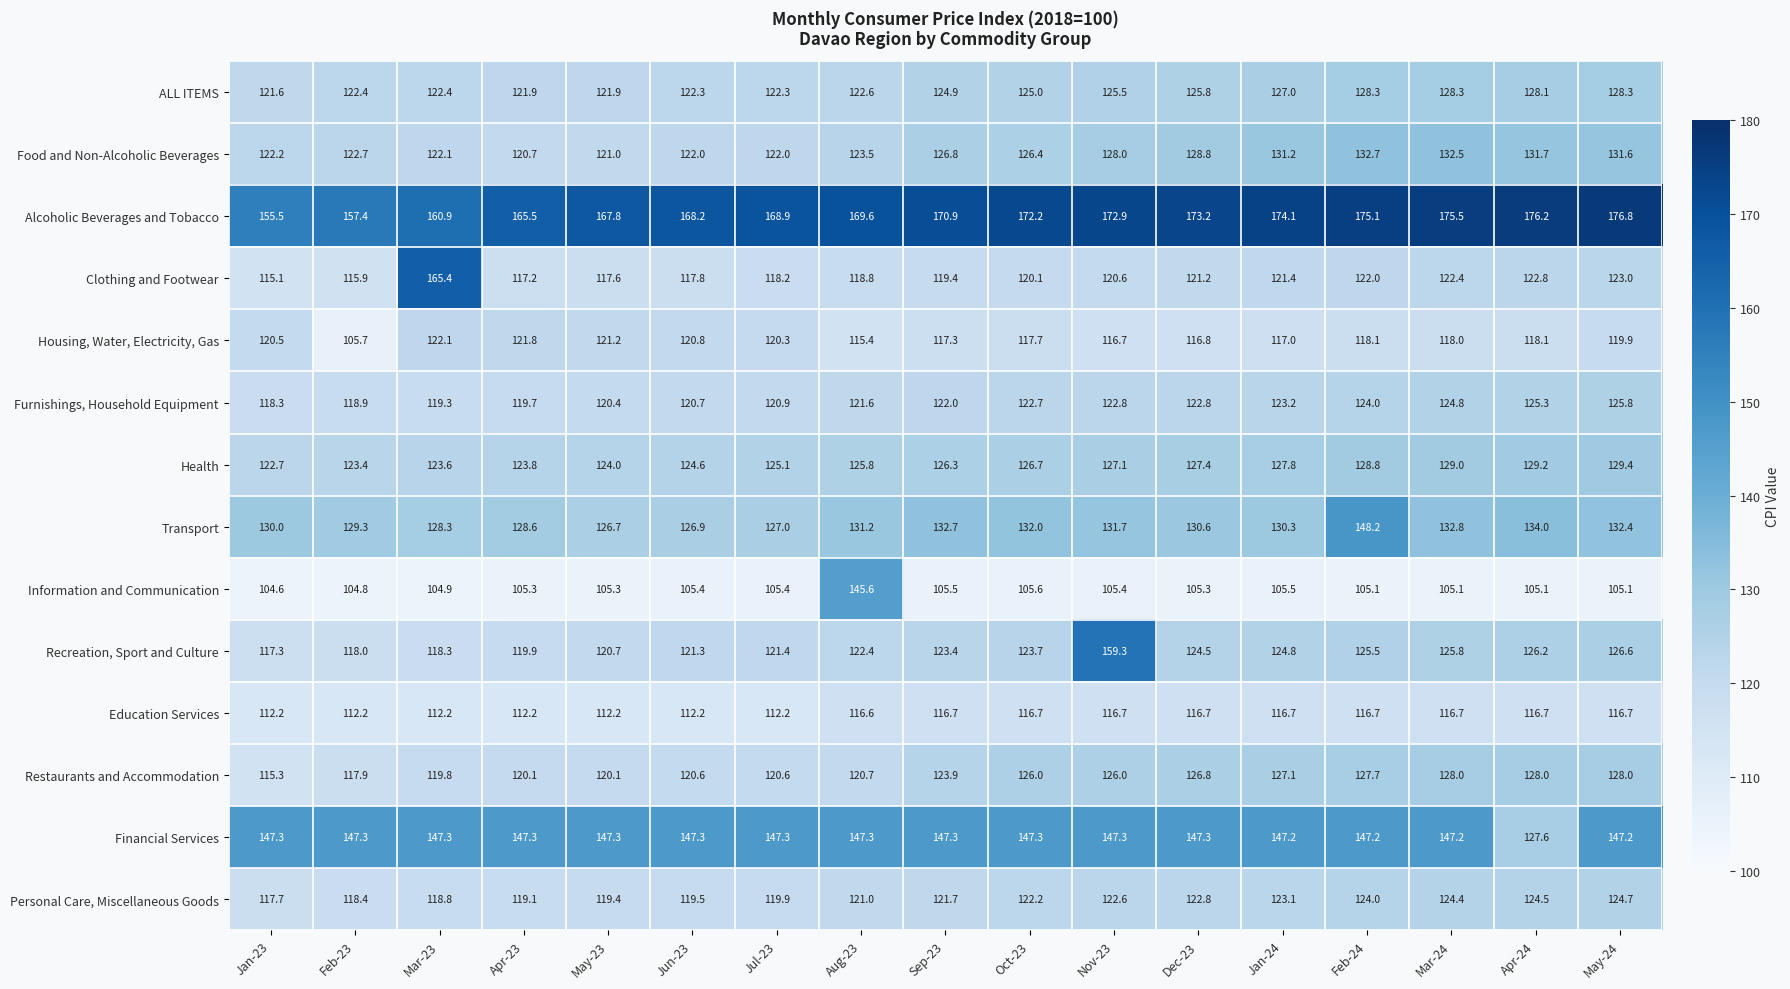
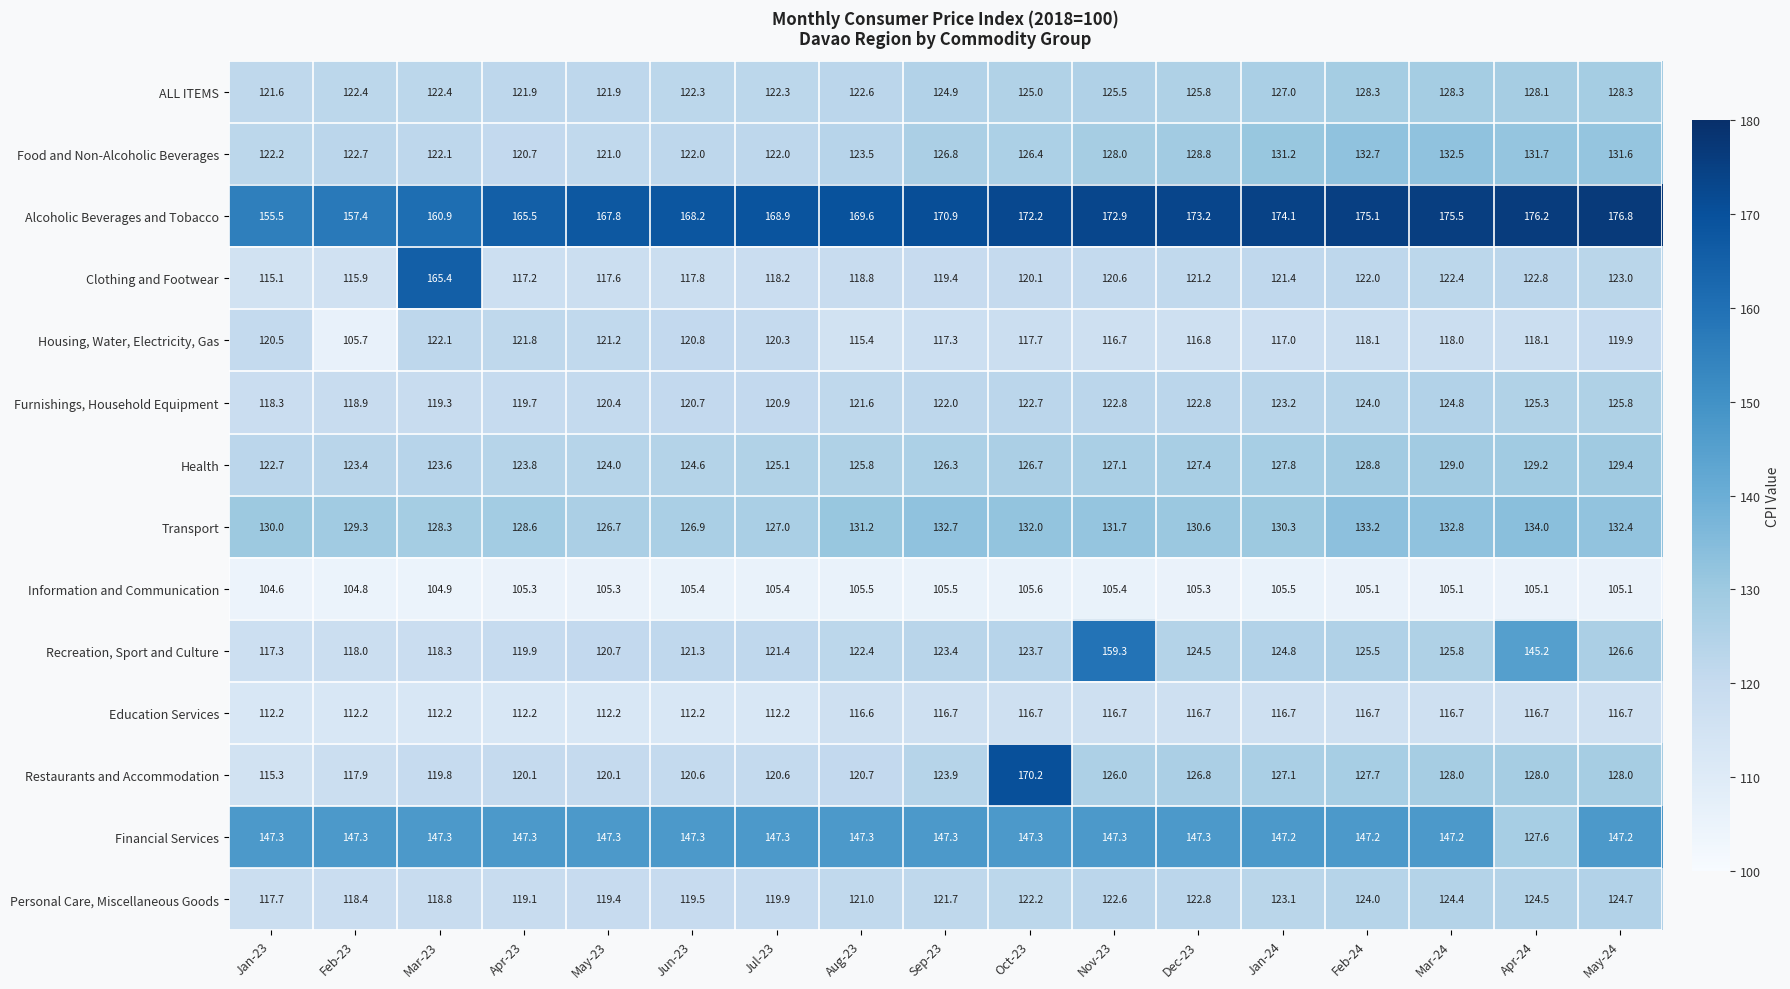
  {
    "Transport": {
      "Jan-23": 130.0,
      "Feb-23": 129.3,
      "Mar-23": 128.3,
      "Apr-23": 128.6,
      "May-23": 126.7,
      "Jun-23": 126.9,
      "Jul-23": 127.0,
      "Aug-23": 131.2,
      "Sep-23": 132.7,
      "Oct-23": 132.0,
      "Nov-23": 131.7,
      "Dec-23": 130.6,
      "Jan-24": 130.3,
-     "Feb-24": 148.2,
+     "Feb-24": 133.2,
      "Mar-24": 132.8,
      "Apr-24": 134.0,
      "May-24": 132.4
    },
    "Information and Communication": {
      "Jan-23": 104.6,
      "Feb-23": 104.8,
      "Mar-23": 104.9,
      "Apr-23": 105.3,
      "May-23": 105.3,
      "Jun-23": 105.4,
      "Jul-23": 105.4,
-     "Aug-23": 145.6,
+     "Aug-23": 105.5,
      "Sep-23": 105.5,
      "Oct-23": 105.6,
      "Nov-23": 105.4,
      "Dec-23": 105.3,
      "Jan-24": 105.5,
      "Feb-24": 105.1,
      "Mar-24": 105.1,
      "Apr-24": 105.1,
      "May-24": 105.1
    },
    "Recreation, Sport and Culture": {
      "Jan-23": 117.3,
      "Feb-23": 118.0,
      "Mar-23": 118.3,
      "Apr-23": 119.9,
      "May-23": 120.7,
      "Jun-23": 121.3,
      "Jul-23": 121.4,
      "Aug-23": 122.4,
      "Sep-23": 123.4,
      "Oct-23": 123.7,
      "Nov-23": 159.3,
      "Dec-23": 124.5,
      "Jan-24": 124.8,
      "Feb-24": 125.5,
      "Mar-24": 125.8,
-     "Apr-24": 126.2,
+     "Apr-24": 145.2,
      "May-24": 126.6
    },
    "Restaurants and Accommodation": {
      "Jan-23": 115.3,
      "Feb-23": 117.9,
      "Mar-23": 119.8,
      "Apr-23": 120.1,
      "May-23": 120.1,
      "Jun-23": 120.6,
      "Jul-23": 120.6,
      "Aug-23": 120.7,
      "Sep-23": 123.9,
-     "Oct-23": 126.0,
+     "Oct-23": 170.2,
      "Nov-23": 126.0,
      "Dec-23": 126.8,
      "Jan-24": 127.1,
      "Feb-24": 127.7,
      "Mar-24": 128.0,
      "Apr-24": 128.0,
      "May-24": 128.0
    }
  }
